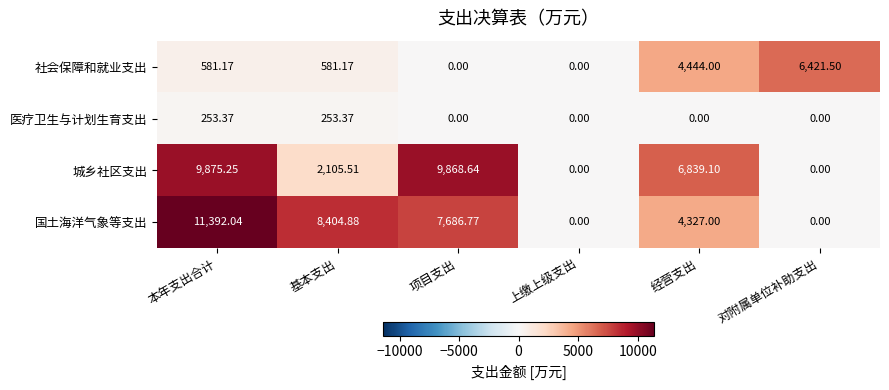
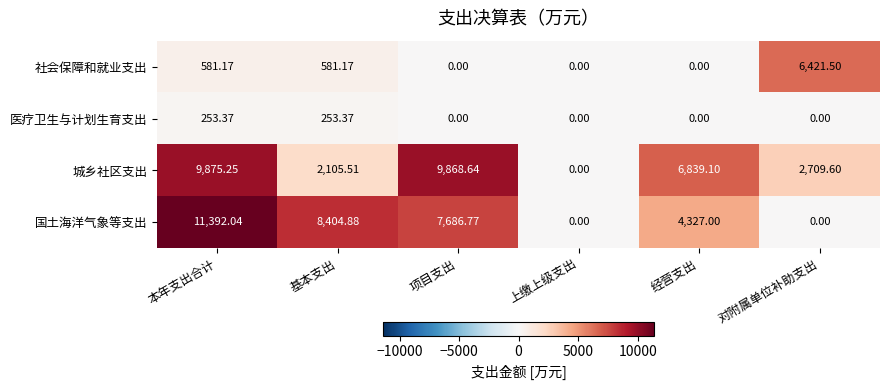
  {
    "社会保障和就业支出": {
      "本年支出合计": "581.17",
      "基本支出": "581.17",
      "项目支出": "0.00",
      "上缴上级支出": "0.00",
-     "经营支出": "4,444.00",
+     "经营支出": "0.00",
      "对附属单位补助支出": "6,421.50"
    },
    "医疗卫生与计划生育支出": {
      "本年支出合计": "253.37",
      "基本支出": "253.37",
      "项目支出": "0.00",
      "上缴上级支出": "0.00",
      "经营支出": "0.00",
      "对附属单位补助支出": "0.00"
    },
    "城乡社区支出": {
      "本年支出合计": "9,875.25",
      "基本支出": "2,105.51",
      "项目支出": "9,868.64",
      "上缴上级支出": "0.00",
      "经营支出": "6,839.10",
-     "对附属单位补助支出": "0.00"
+     "对附属单位补助支出": "2,709.60"
    },
    "国土海洋气象等支出": {
      "本年支出合计": "11,392.04",
      "基本支出": "8,404.88",
      "项目支出": "7,686.77",
      "上缴上级支出": "0.00",
      "经营支出": "4,327.00",
      "对附属单位补助支出": "0.00"
    }
  }
